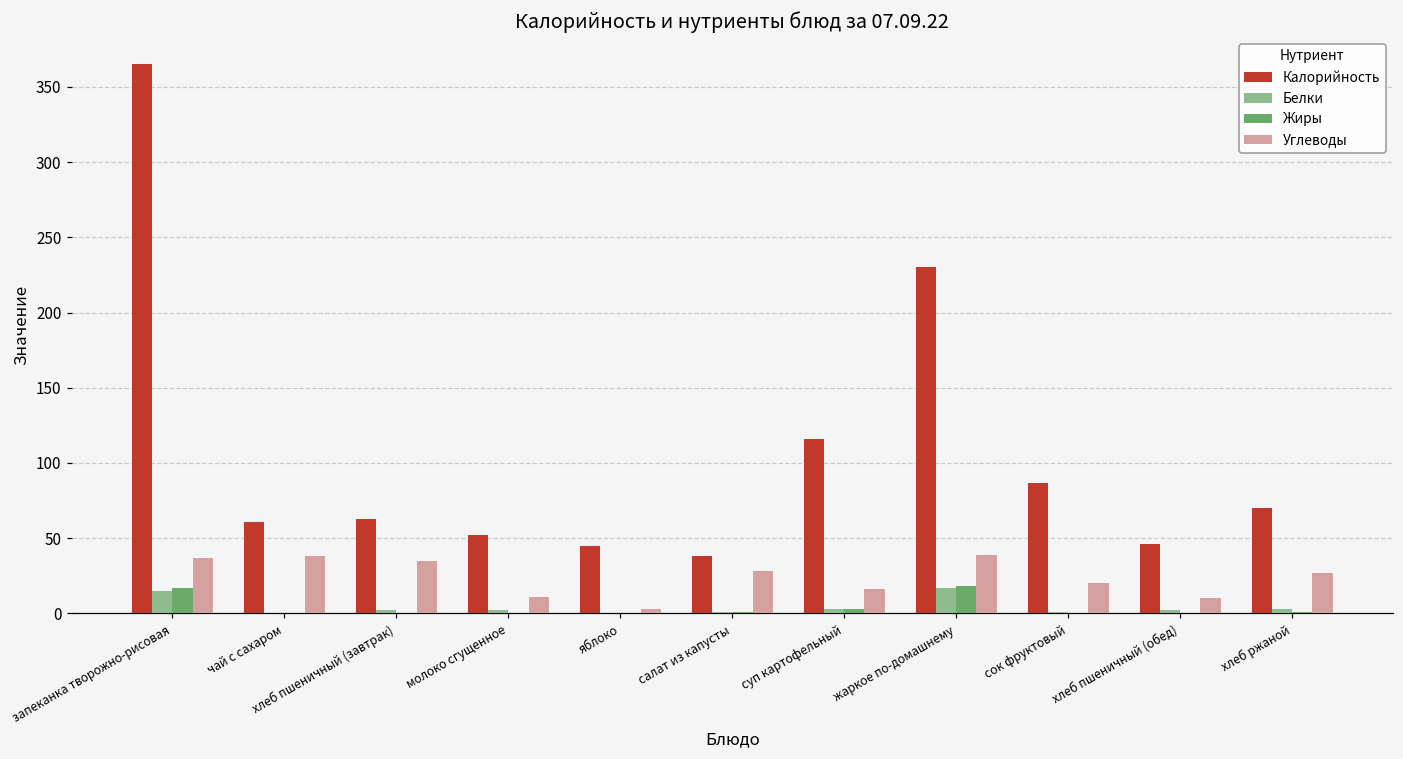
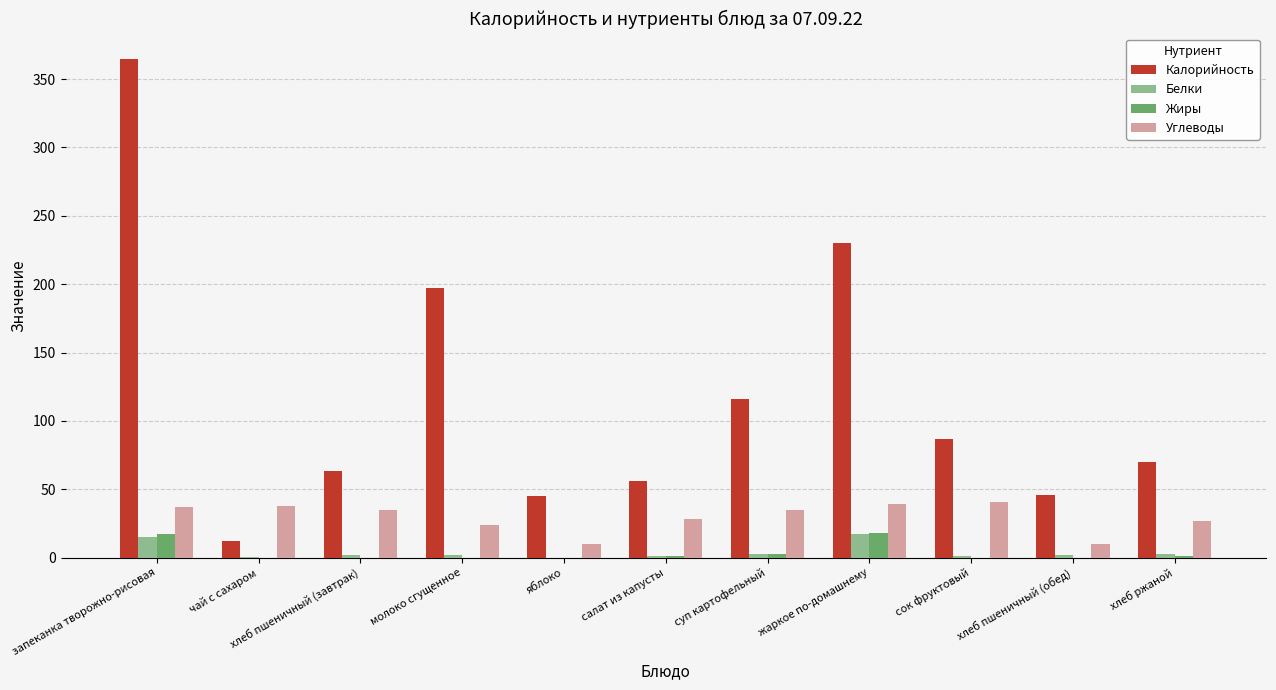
  {
    "Калорийность": {
      "запеканка творожно-рисовая": 365,
-     "чай с сахаром": 61,
+     "чай с сахаром": 12,
      "хлеб пшеничный (завтрак)": 63,
-     "молоко сгущенное": 52,
+     "молоко сгущенное": 197,
      "яблоко": 45,
-     "салат из капусты": 38,
+     "салат из капусты": 56,
      "суп картофельный": 116,
      "жаркое по-домашнему": 230,
      "сок фруктовый": 87,
      "хлеб пшеничный (обед)": 46,
      "хлеб ржаной": 70
    },
    "Углеводы": {
      "запеканка творожно-рисовая": 37,
      "чай с сахаром": 38,
      "хлеб пшеничный (завтрак)": 35,
-     "молоко сгущенное": 11,
-     "яблоко": 3,
+     "молоко сгущенное": 24,
+     "яблоко": 10,
      "салат из капусты": 28,
-     "суп картофельный": 16,
+     "суп картофельный": 35,
      "жаркое по-домашнему": 39,
-     "сок фруктовый": 20,
+     "сок фруктовый": 41,
      "хлеб пшеничный (обед)": 10,
      "хлеб ржаной": 27
    }
  }
